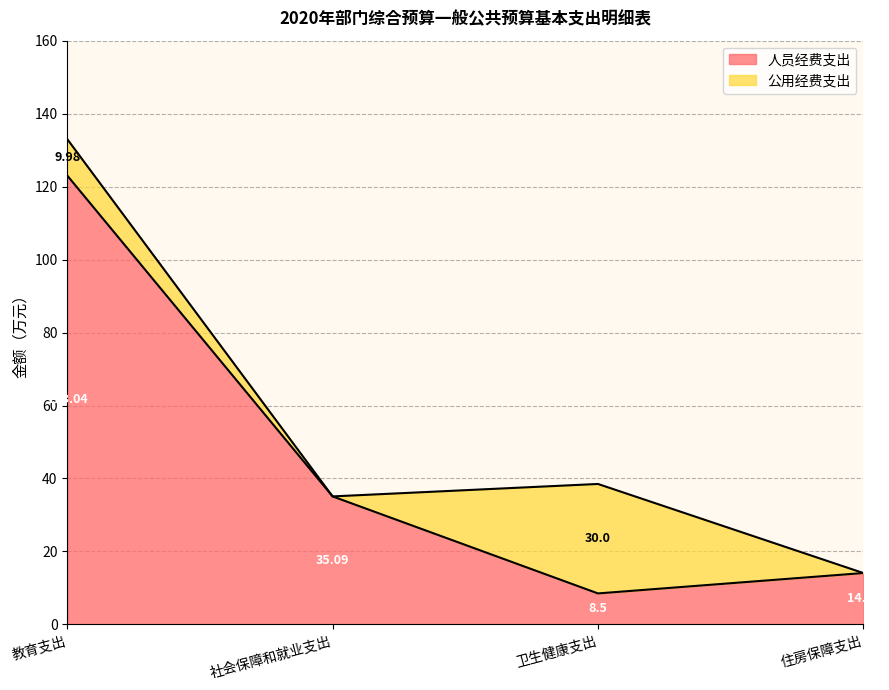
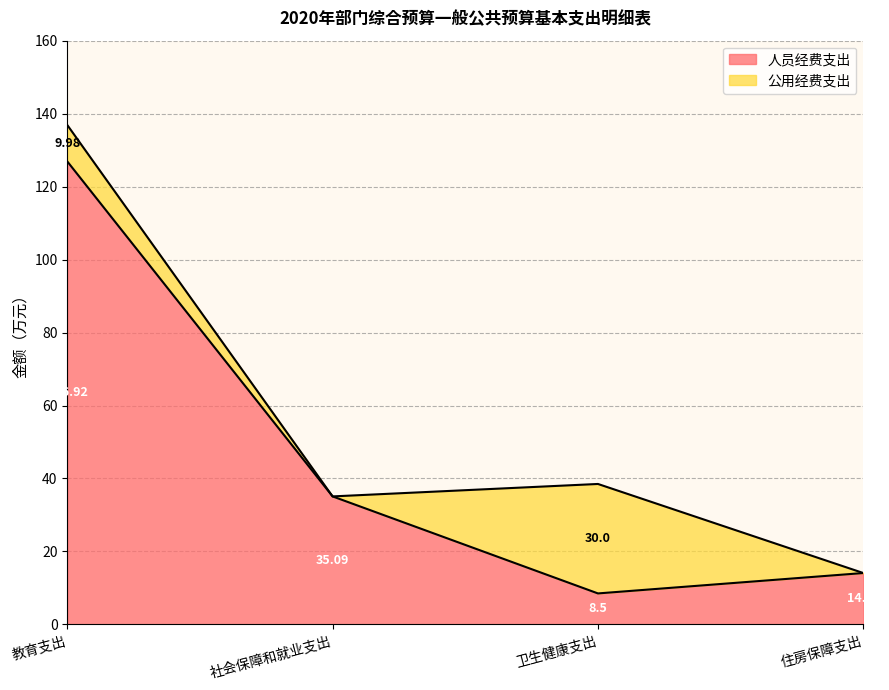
  {
    "人员经费支出": {
-     "教育支出": 123
+     "教育支出": 127
    },
    "公用经费支出": {
      "教育支出": 9.98
    }
  }
